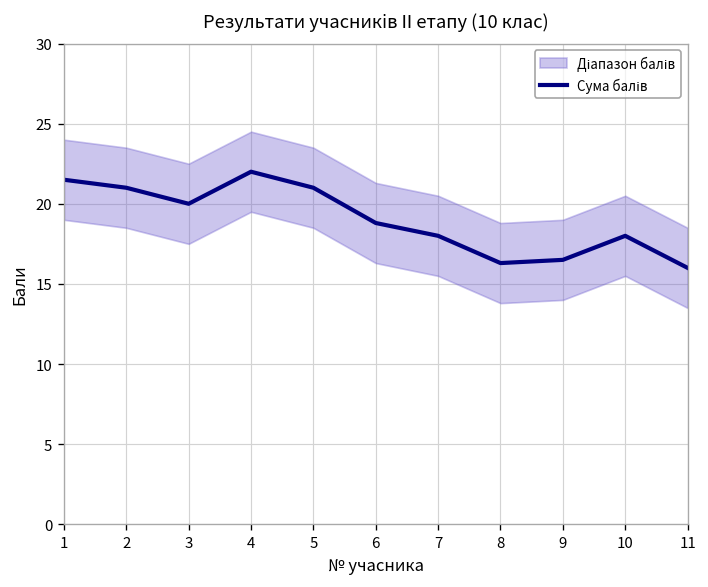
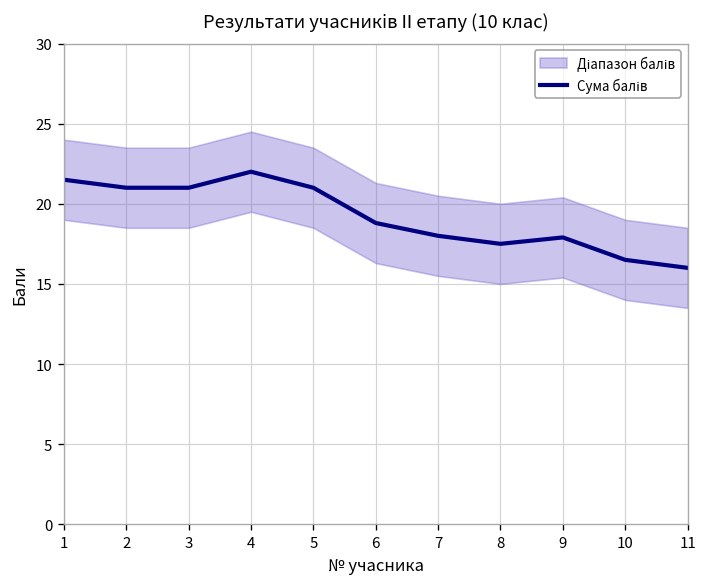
  {
    "Сума балів": {
      "1": 21.5,
      "2": 21.0,
-     "3": 20,
+     "3": 21,
      "4": 22.0,
      "5": 21.0,
      "6": 18.8,
      "7": 18.0,
-     "8": 16.3,
-     "9": 16.5,
-     "10": 18.0,
+     "8": 17.5,
+     "9": 17.9,
+     "10": 16.5,
      "11": 16.0
    }
  }
